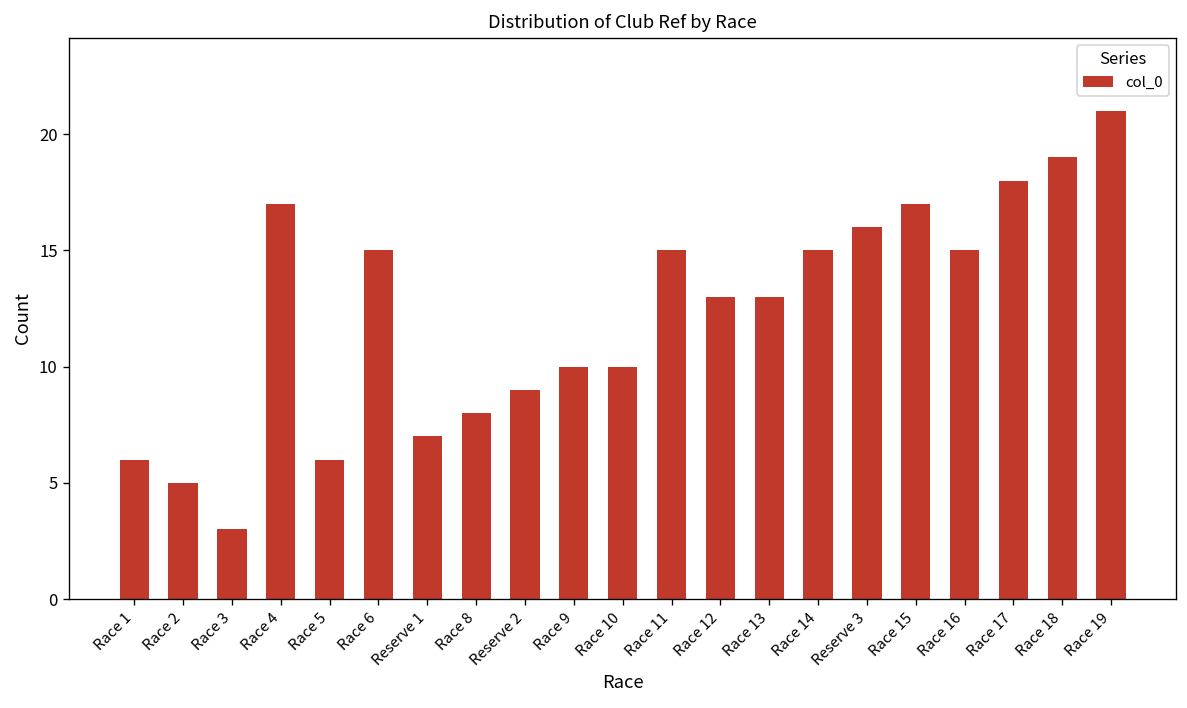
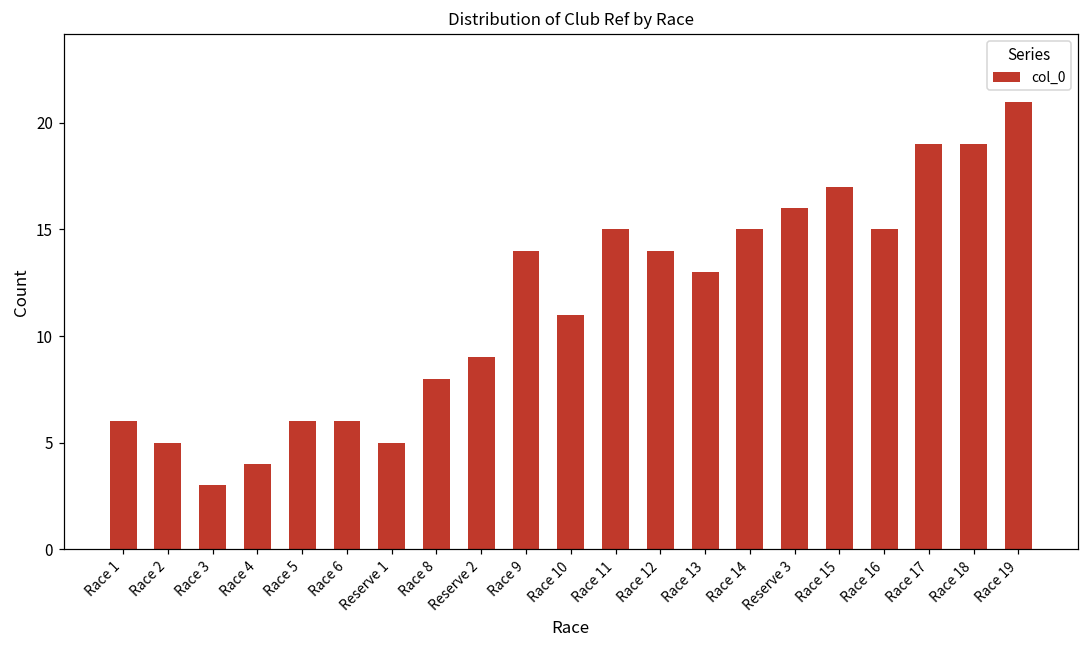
  {
    "Race 1": 6,
    "Race 2": 5,
    "Race 3": 3,
-   "Race 4": 17,
+   "Race 4": 4,
    "Race 5": 6,
-   "Race 6": 15,
-   "Reserve 1": 7,
+   "Race 6": 6,
+   "Reserve 1": 5,
    "Race 8": 8,
    "Reserve 2": 9,
-   "Race 9": 10,
-   "Race 10": 10,
+   "Race 9": 14,
+   "Race 10": 11,
    "Race 11": 15,
-   "Race 12": 13,
+   "Race 12": 14,
    "Race 13": 13,
    "Race 14": 15,
    "Reserve 3": 16,
    "Race 15": 17,
    "Race 16": 15,
-   "Race 17": 18,
+   "Race 17": 19,
    "Race 18": 19,
    "Race 19": 21
  }
